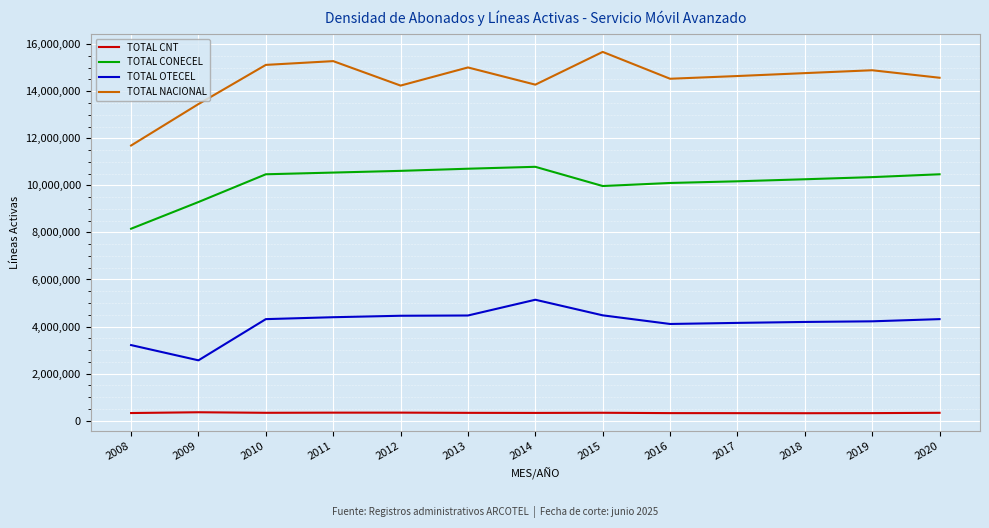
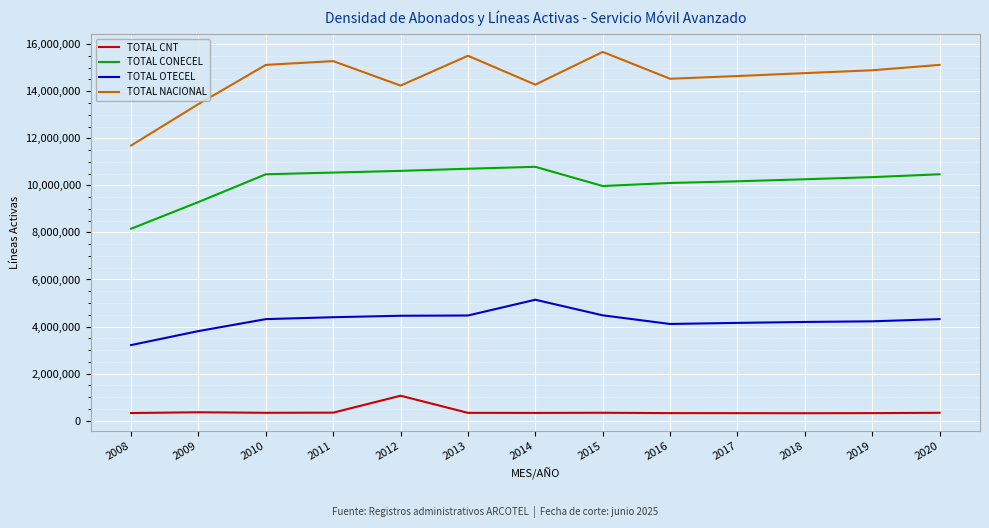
  {
    "TOTAL CNT": {
      "2008": "300,000",
      "2009": "400,000",
      "2010": "300,000",
      "2011": "300,000",
-     "2012": "300,000",
+     "2012": "1,100,000",
      "2013": "300,000",
      "2014": "300,000",
      "2015": "300,000",
      "2016": "300,000",
      "2017": "300,000",
      "2018": "300,000",
      "2019": "300,000",
      "2020": "300,000"
    },
    "TOTAL CONECEL": {
      "2008": "8,200,000",
      "2009": "9,300,000",
      "2010": "10,500,000",
      "2011": "10,500,000",
      "2012": "10,600,000",
      "2013": "10,700,000",
      "2014": "10,800,000",
      "2015": "10,000,000",
      "2016": "10,100,000",
      "2017": "10,200,000",
      "2018": "10,300,000",
      "2019": "10,300,000",
      "2020": "10,500,000"
    },
    "TOTAL OTECEL": {
      "2008": "3,200,000",
-     "2009": "2,600,000",
+     "2009": "3,800,000",
      "2010": "4,300,000",
      "2011": "4,400,000",
      "2012": "4,500,000",
      "2013": "4,500,000",
      "2014": "5,100,000",
      "2015": "4,500,000",
      "2016": "4,100,000",
      "2017": "4,200,000",
      "2018": "4,200,000",
      "2019": "4,200,000",
      "2020": "4,300,000"
    },
    "TOTAL NACIONAL": {
      "2008": "11,700,000",
      "2009": "13,500,000",
      "2010": "15,100,000",
      "2011": "15,300,000",
      "2012": "14,200,000",
-     "2013": "15,000,000",
+     "2013": "15,500,000",
      "2014": "14,300,000",
      "2015": "15,700,000",
      "2016": "14,500,000",
      "2017": "14,600,000",
      "2018": "14,800,000",
      "2019": "14,900,000",
-     "2020": "14,600,000"
+     "2020": "15,100,000"
    }
  }
